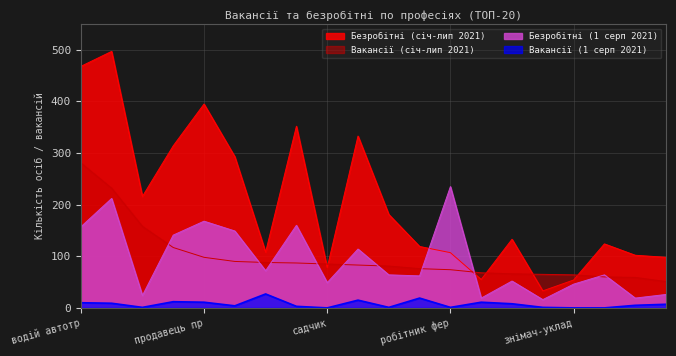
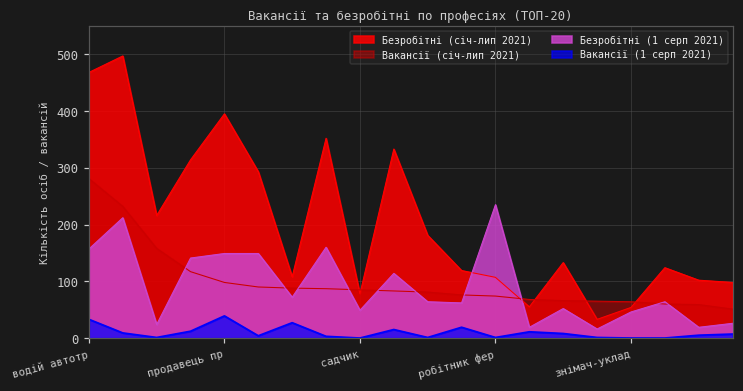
  {
    "Безробітні (1 серп 2021)": {
      "водій автотр": 160,
-     "продавець пр": 170,
+     "продавець пр": 150,
      "садчик": 50,
      "робітник фер": 240,
      "знімач-уклад": 50
    },
    "Вакансії (1 серп 2021)": {
-     "водій автотр": 10,
-     "продавець пр": 10,
+     "водій автотр": 30,
+     "продавець пр": 40,
      "садчик": 0,
      "робітник фер": 0,
      "знімач-уклад": 0
    }
  }
